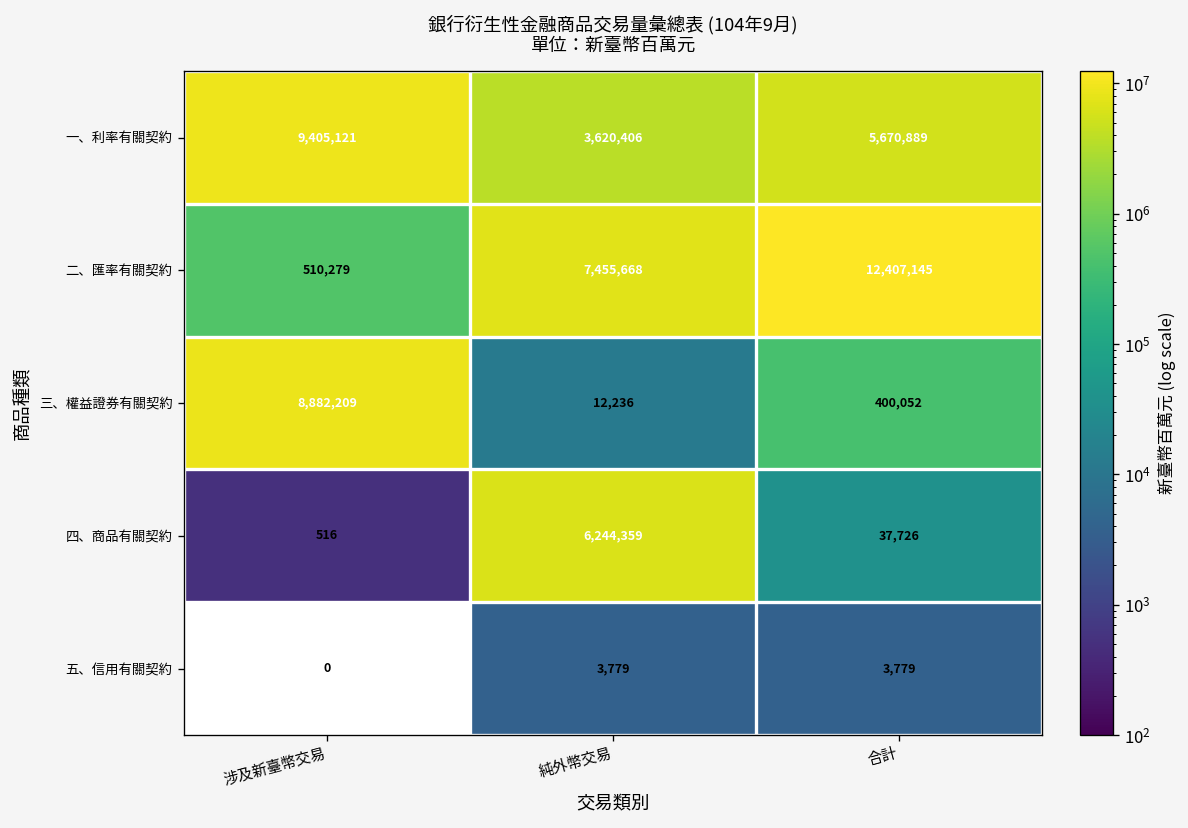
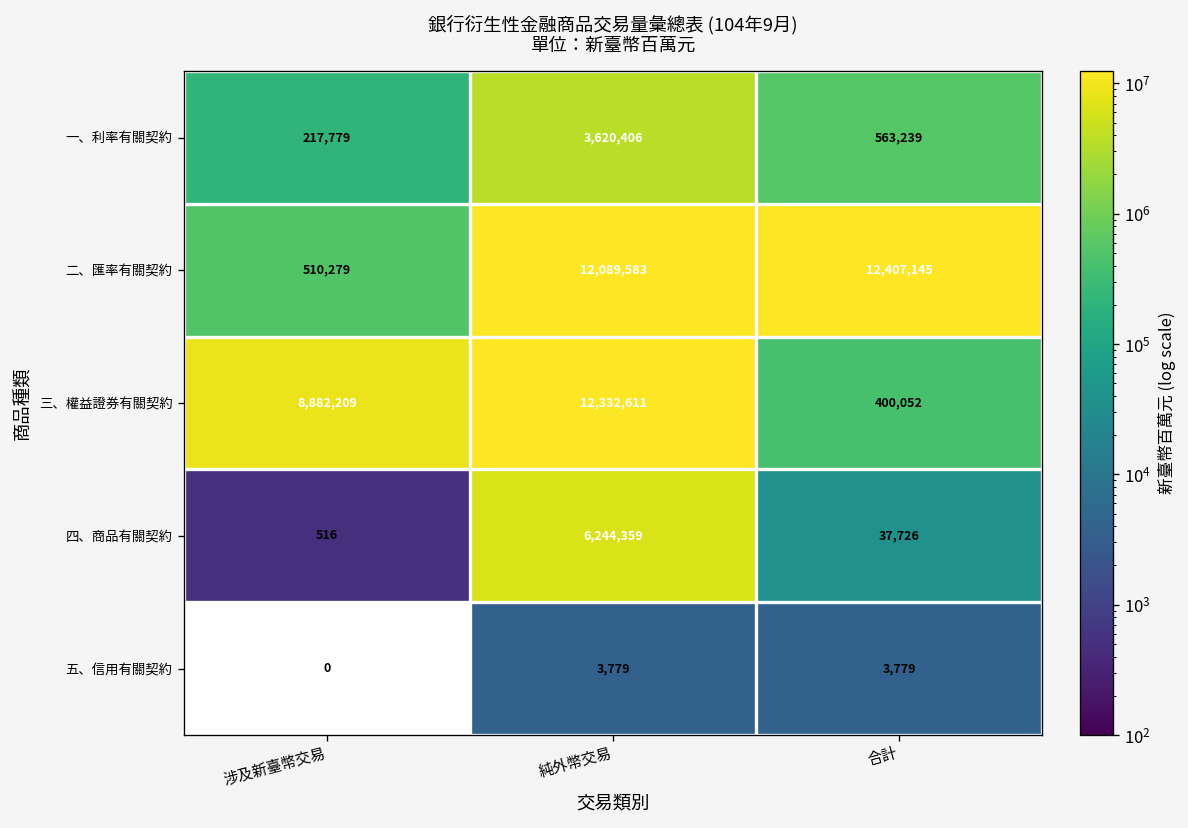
  {
    "一、利率有關契約": {
-     "涉及新臺幣交易": "9,405,121",
+     "涉及新臺幣交易": "217,779",
      "純外幣交易": "3,620,406",
-     "合計": "5,670,889"
+     "合計": "563,239"
    },
    "二、匯率有關契約": {
      "涉及新臺幣交易": "510,279",
-     "純外幣交易": "7,455,668",
+     "純外幣交易": "12,089,583",
      "合計": "12,407,145"
    },
    "三、權益證券有關契約": {
      "涉及新臺幣交易": "8,882,209",
-     "純外幣交易": "12,236",
+     "純外幣交易": "12,332,611",
      "合計": "400,052"
    },
    "四、商品有關契約": {
      "涉及新臺幣交易": "516",
      "純外幣交易": "6,244,359",
      "合計": "37,726"
    },
    "五、信用有關契約": {
      "純外幣交易": "3,779",
      "合計": "3,779"
    }
  }
